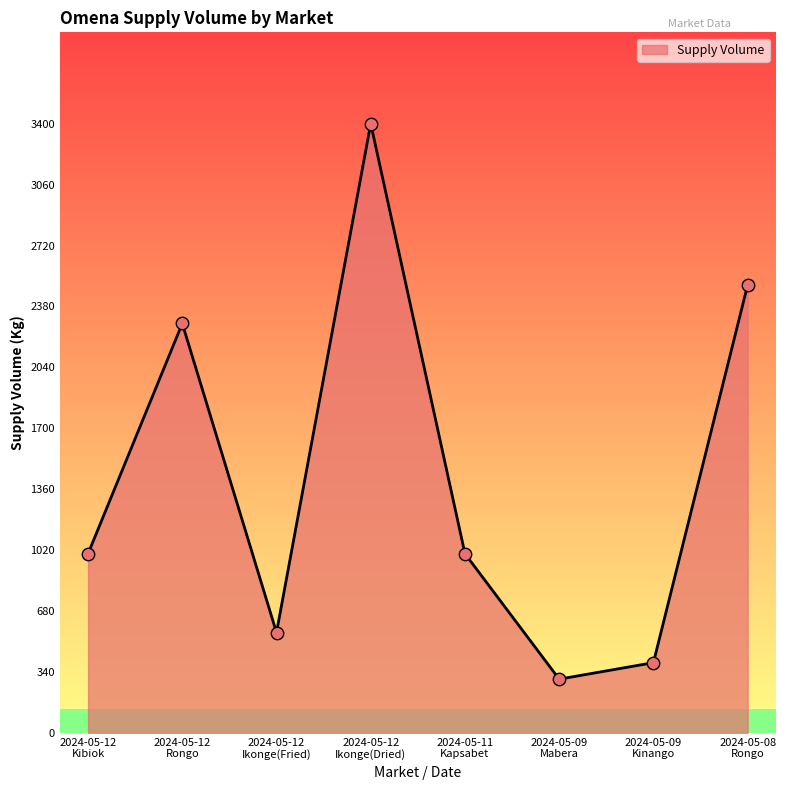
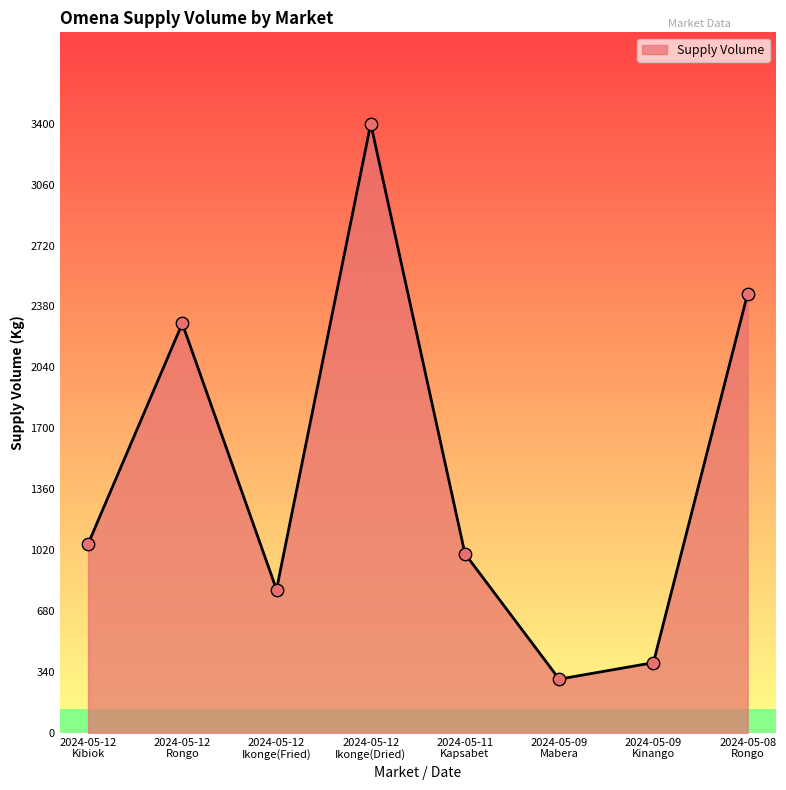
  {
-   "2024-05-12 Kibiok": 1000,
+   "2024-05-12 Kibiok": 1050,
    "2024-05-12 Rongo": 2290,
-   "2024-05-12 Ikonge(Fried)": 560,
+   "2024-05-12 Ikonge(Fried)": 800,
    "2024-05-12 Ikonge(Dried)": 3400,
    "2024-05-11 Kapsabet": 1000,
    "2024-05-09 Mabera": 300,
    "2024-05-09 Kinango": 390,
-   "2024-05-08 Rongo": 2500
+   "2024-05-08 Rongo": 2450
  }
